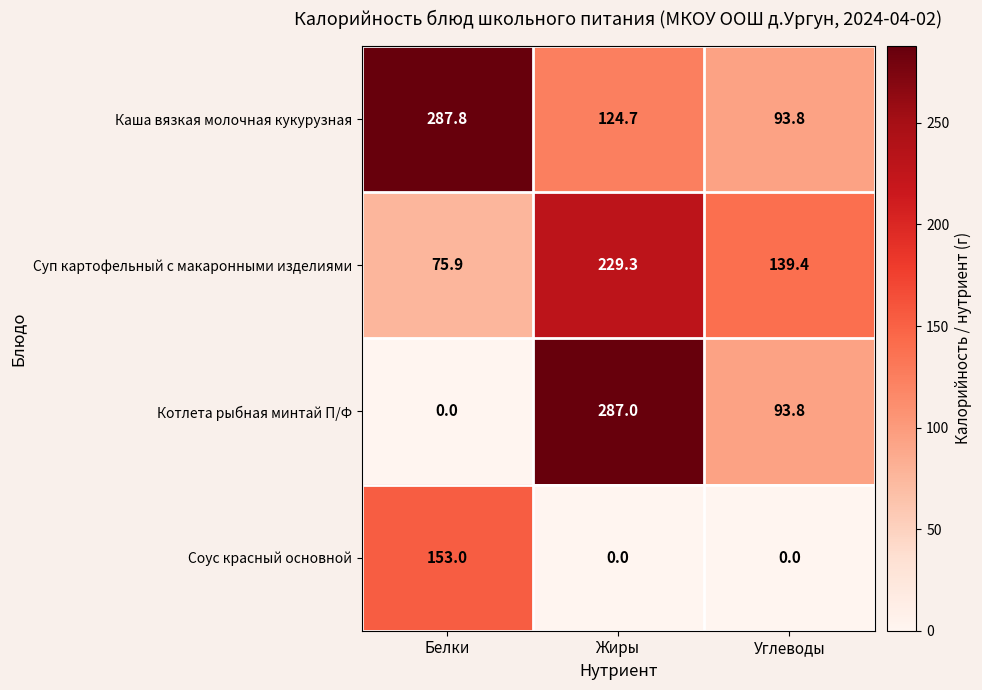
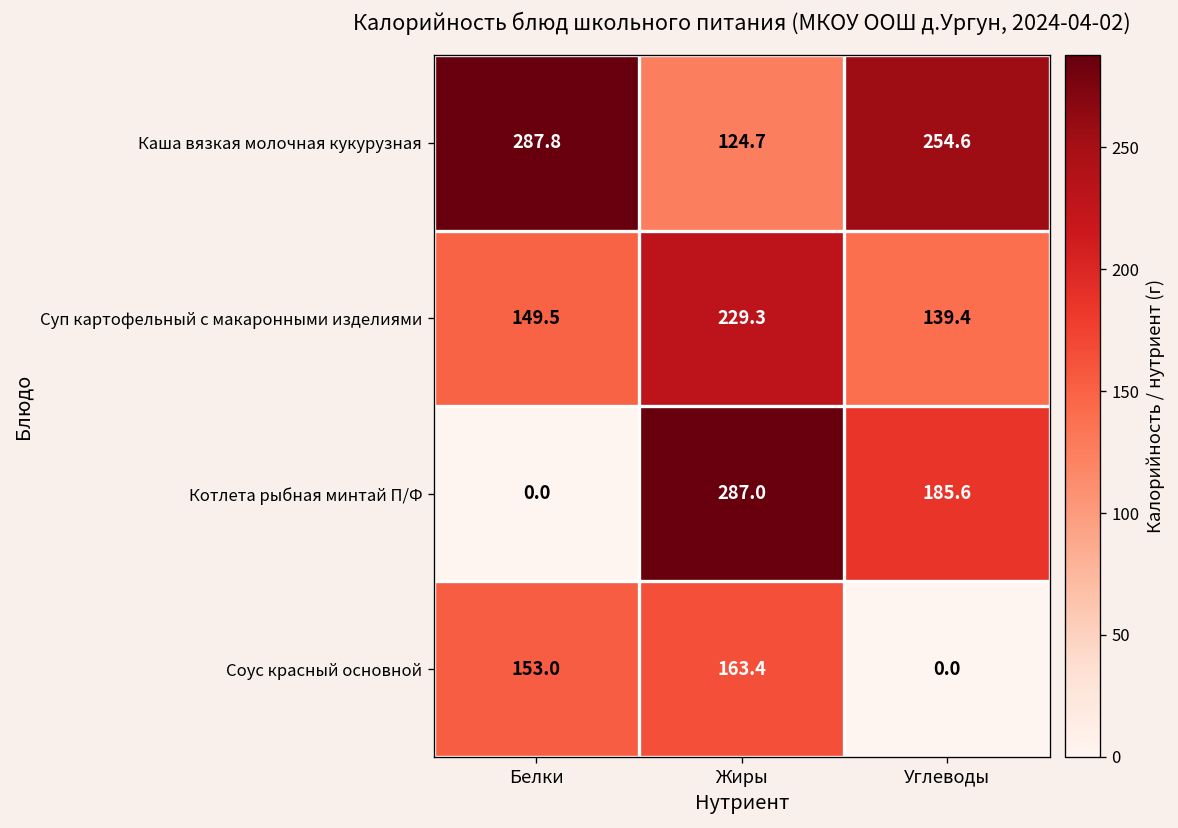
  {
    "Каша вязкая молочная кукурузная": {
      "Белки": 287.8,
      "Жиры": 124.7,
-     "Углеводы": 93.8
+     "Углеводы": 254.6
    },
    "Суп картофельный с макаронными изделиями": {
-     "Белки": 75.9,
+     "Белки": 149.5,
      "Жиры": 229.3,
      "Углеводы": 139.4
    },
    "Котлета рыбная минтай П/Ф": {
      "Белки": 0.0,
      "Жиры": 287.0,
-     "Углеводы": 93.8
+     "Углеводы": 185.6
    },
    "Соус красный основной": {
      "Белки": 153.0,
-     "Жиры": 0.0,
+     "Жиры": 163.4,
      "Углеводы": 0.0
    }
  }
